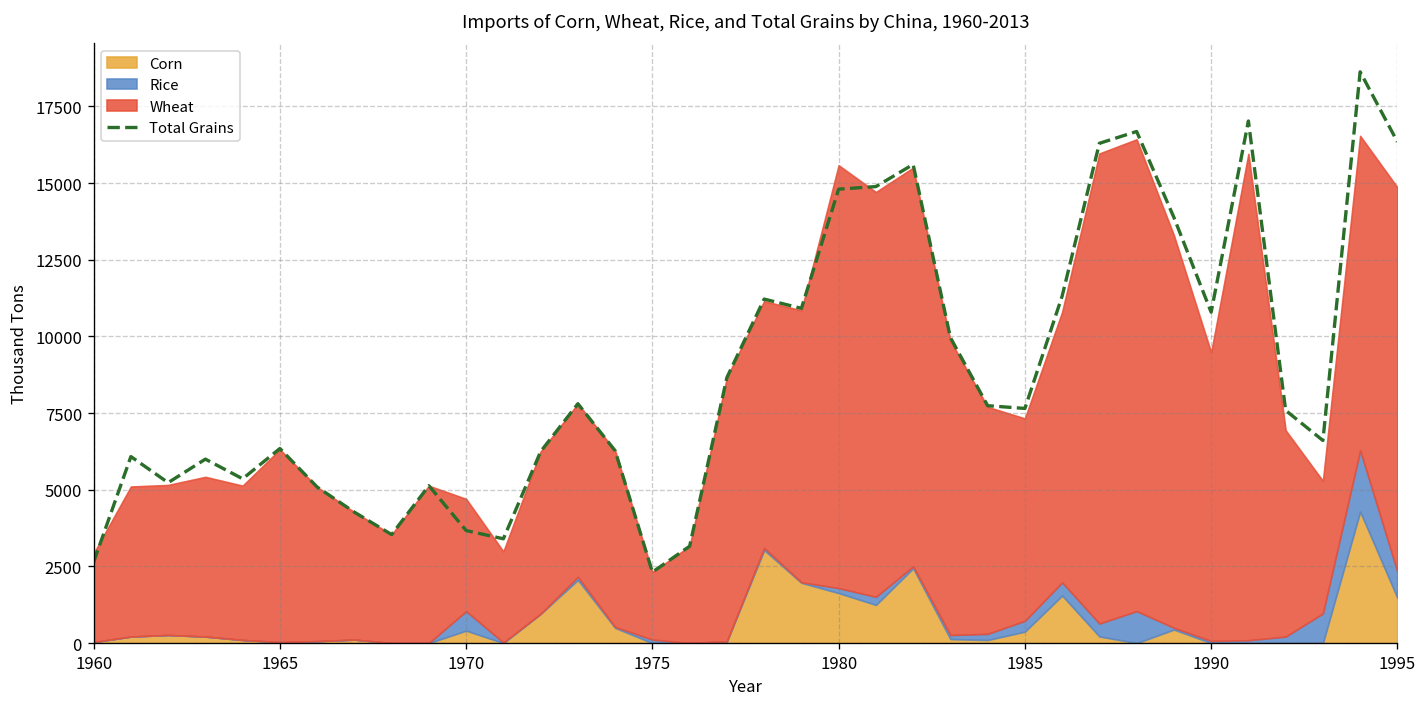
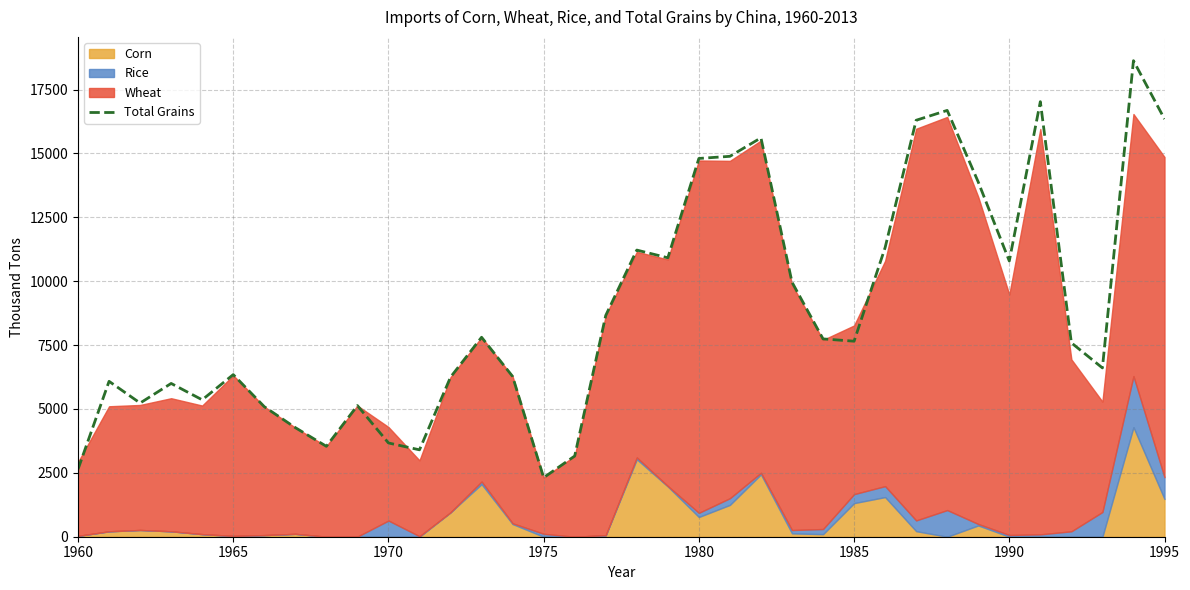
  {
    "Total Grains": {
      "1960": 2600,
      "1970": 3700,
      "1985": 7700,
      "1990": 10800,
      "1995": 16300
    },
    "Corn": {
-     "1970": 400,
+     "1970": 0,
      "1975": 0,
-     "1980": 1600,
-     "1985": 400,
+     "1980": 800,
+     "1985": 1300,
      "1995": 1500
    },
    "Rice": {
      "1970": 600,
      "1975": 100,
      "1980": 200,
      "1985": 400,
      "1995": 900
    },
    "Wheat": {
      "1960": 2900,
      "1970": 3700,
      "1985": 6600,
      "1990": 9400,
      "1995": 12500
    }
  }
